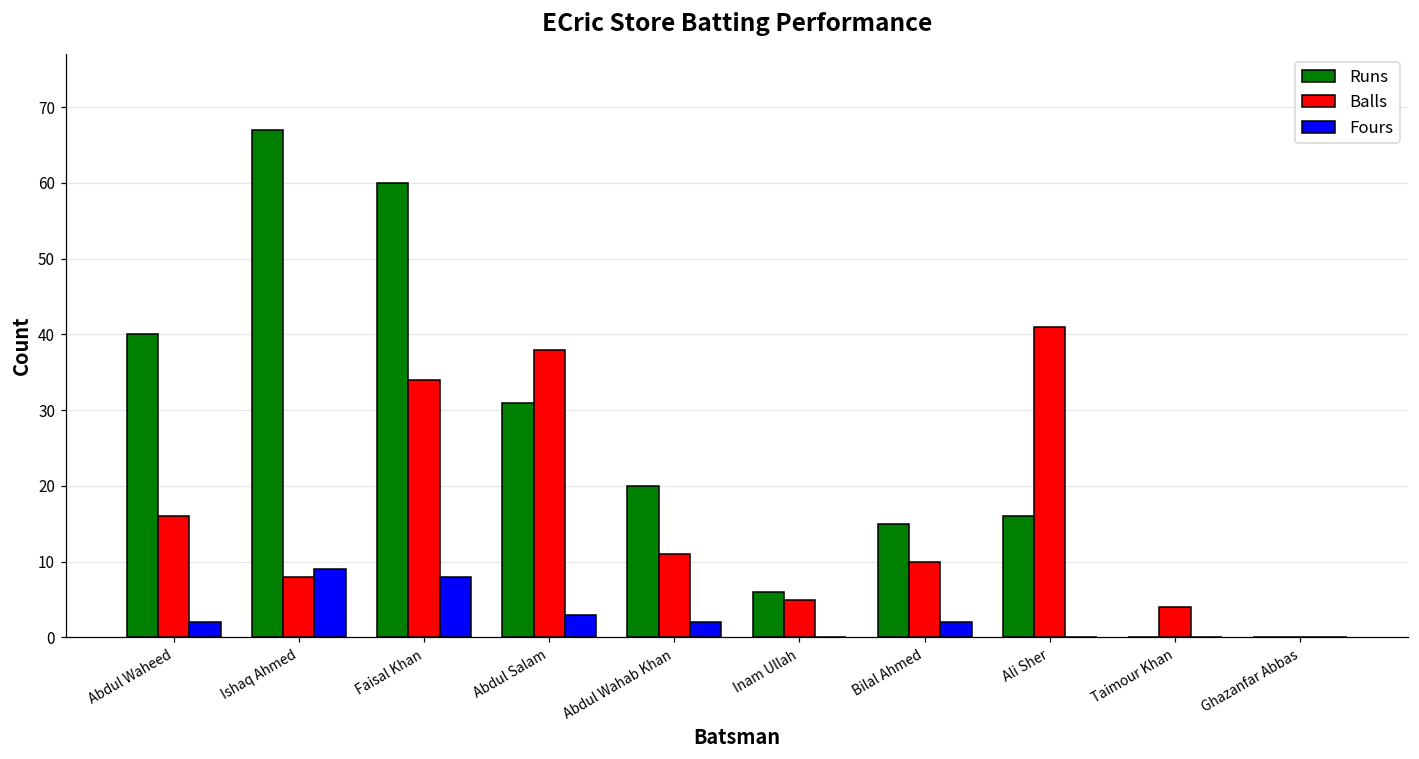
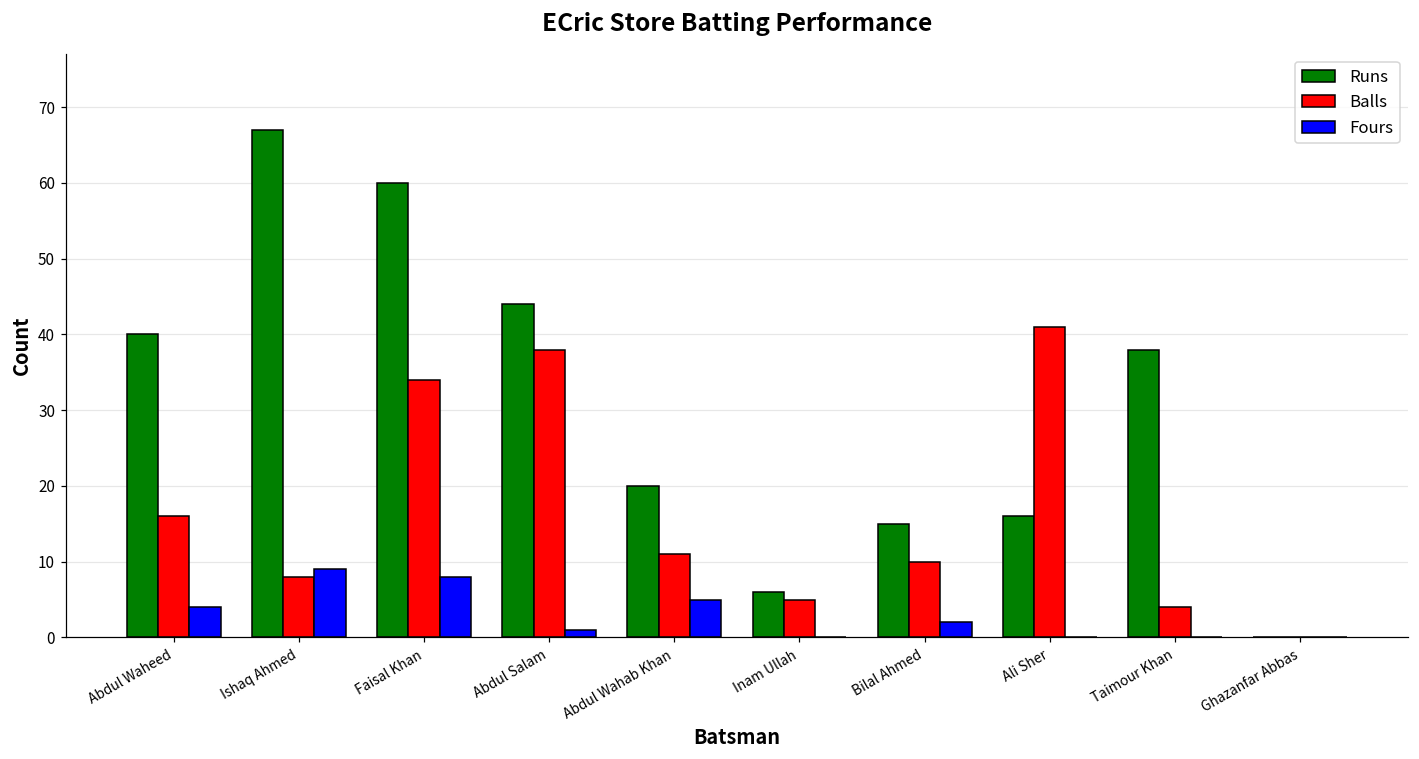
  {
    "Runs": {
      "Abdul Waheed": 40,
      "Ishaq Ahmed": 67,
      "Faisal Khan": 60,
-     "Abdul Salam": 31,
+     "Abdul Salam": 44,
      "Abdul Wahab Khan": 20,
      "Inam Ullah": 6,
      "Bilal Ahmed": 15,
      "Ali Sher": 16,
-     "Taimour Khan": 0,
+     "Taimour Khan": 38,
      "Ghazanfar Abbas": 0
    },
    "Balls": {
      "Abdul Waheed": 16,
      "Ishaq Ahmed": 8,
      "Faisal Khan": 34,
      "Abdul Salam": 38,
      "Abdul Wahab Khan": 11,
      "Inam Ullah": 5,
      "Bilal Ahmed": 10,
      "Ali Sher": 41,
      "Taimour Khan": 4,
      "Ghazanfar Abbas": 0
    },
    "Fours": {
-     "Abdul Waheed": 2,
+     "Abdul Waheed": 4,
      "Ishaq Ahmed": 9,
      "Faisal Khan": 8,
-     "Abdul Salam": 3,
-     "Abdul Wahab Khan": 2,
+     "Abdul Salam": 1,
+     "Abdul Wahab Khan": 5,
      "Inam Ullah": 0,
      "Bilal Ahmed": 2,
      "Ali Sher": 0,
      "Taimour Khan": 0,
      "Ghazanfar Abbas": 0
    }
  }
